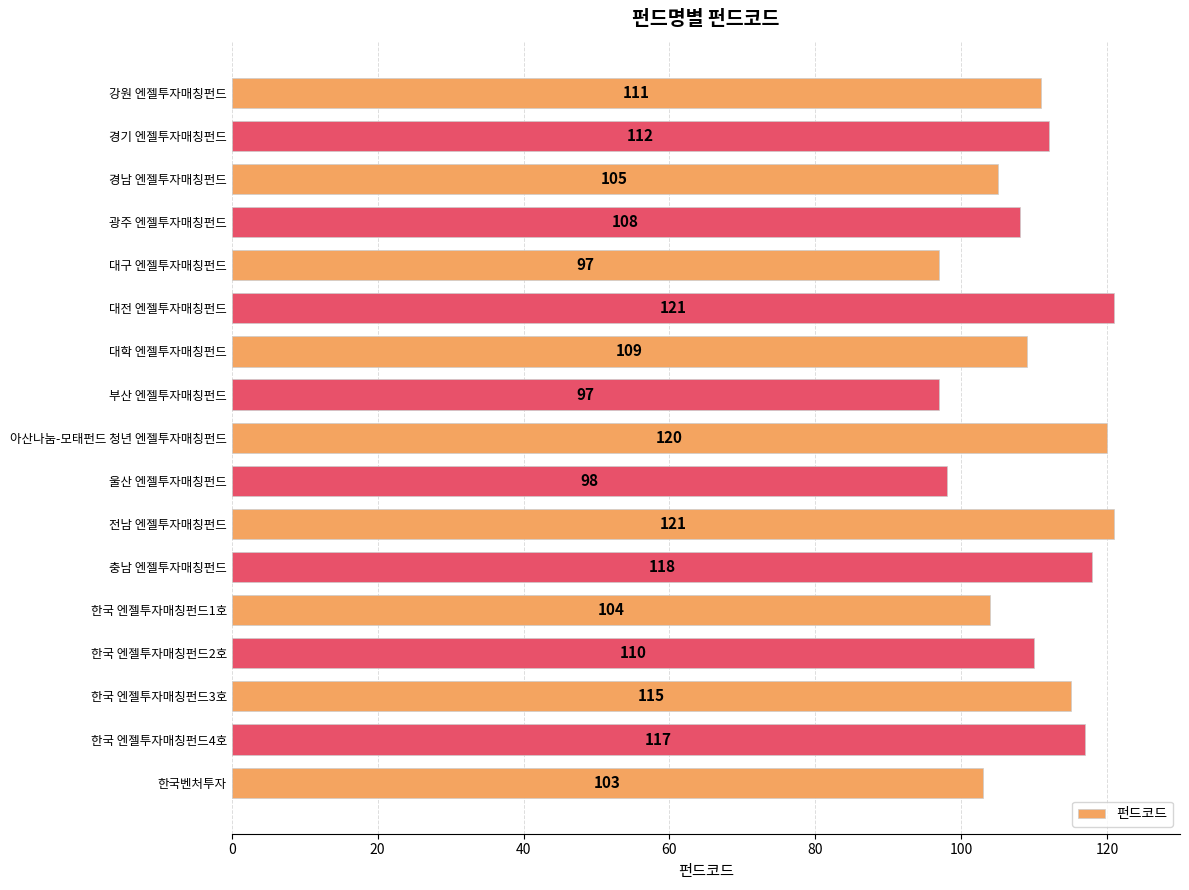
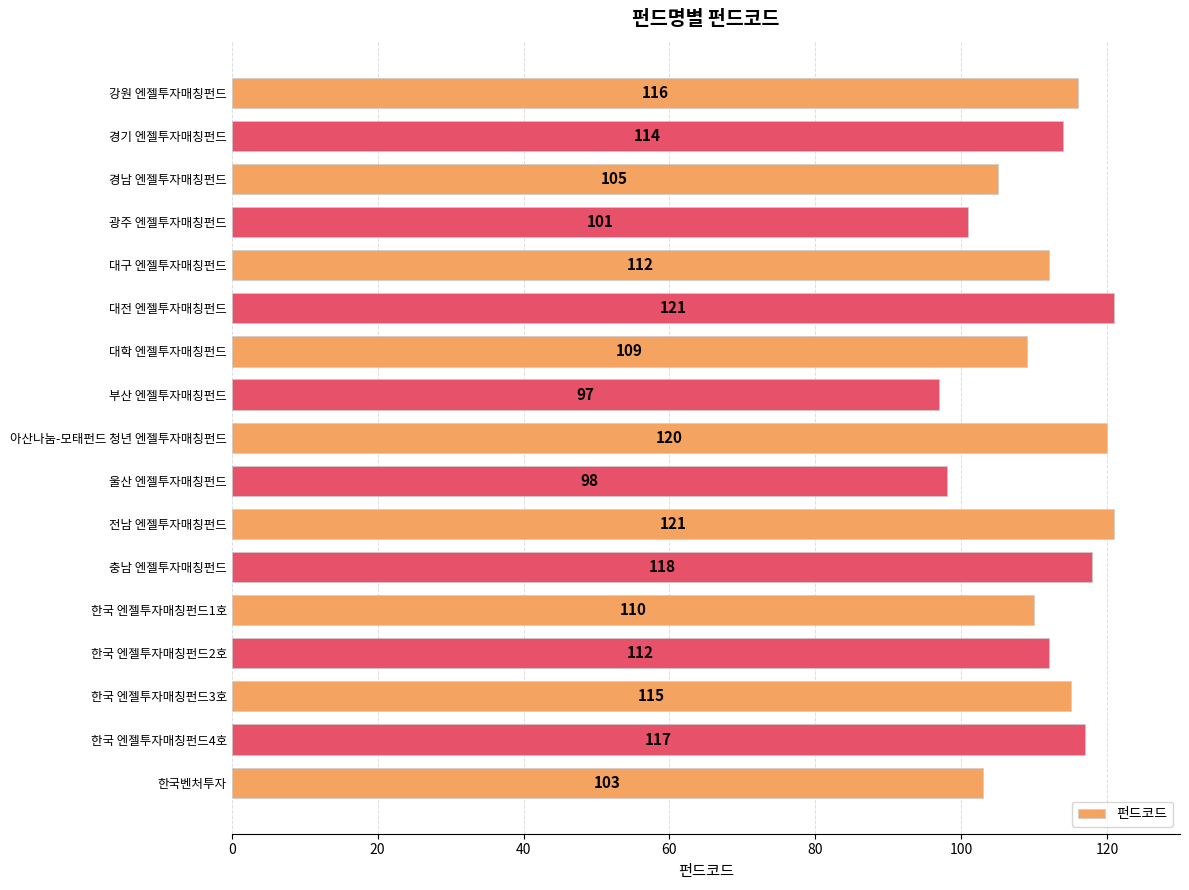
  {
-   "강원 엔젤투자매칭펀드": 111,
-   "경기 엔젤투자매칭펀드": 112,
+   "강원 엔젤투자매칭펀드": 116,
+   "경기 엔젤투자매칭펀드": 114,
    "경남 엔젤투자매칭펀드": 105,
-   "광주 엔젤투자매칭펀드": 108,
-   "대구 엔젤투자매칭펀드": 97,
+   "광주 엔젤투자매칭펀드": 101,
+   "대구 엔젤투자매칭펀드": 112,
    "대전 엔젤투자매칭펀드": 121,
    "대학 엔젤투자매칭펀드": 109,
    "부산 엔젤투자매칭펀드": 97,
    "아산나눔-모태펀드 청년 엔젤투자매칭펀드": 120,
    "울산 엔젤투자매칭펀드": 98,
    "전남 엔젤투자매칭펀드": 121,
    "충남 엔젤투자매칭펀드": 118,
-   "한국 엔젤투자매칭펀드1호": 104,
-   "한국 엔젤투자매칭펀드2호": 110,
+   "한국 엔젤투자매칭펀드1호": 110,
+   "한국 엔젤투자매칭펀드2호": 112,
    "한국 엔젤투자매칭펀드3호": 115,
    "한국 엔젤투자매칭펀드4호": 117,
    "한국벤처투자": 103
  }
